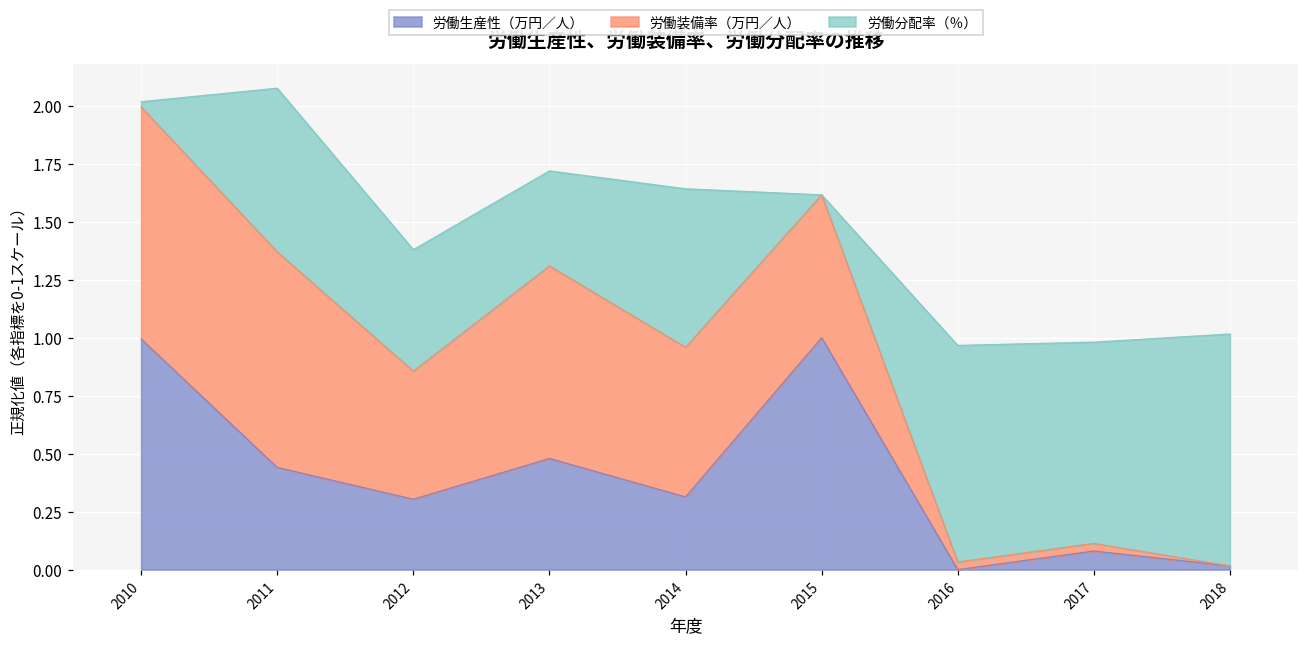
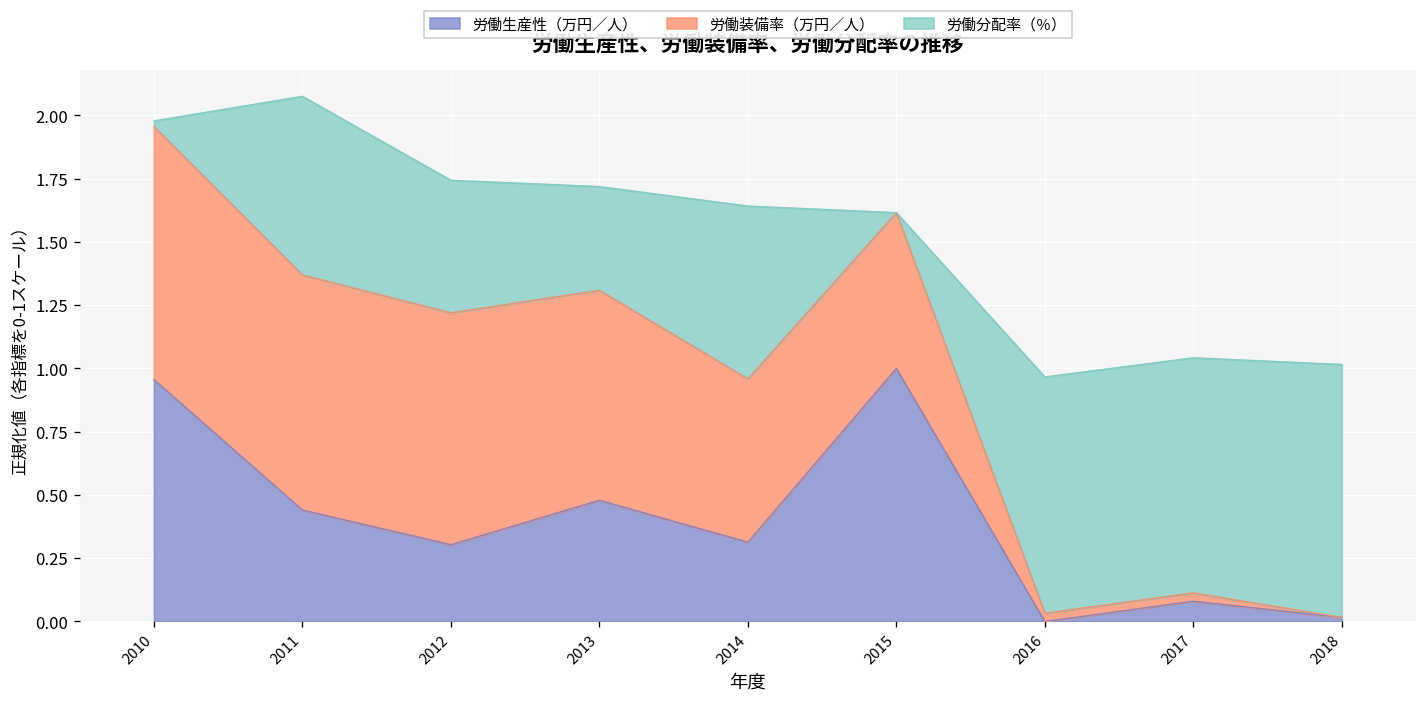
  {
    "労働生産性（万円／人）": {
-     "2010": 0.99,
+     "2010": 0.96,
      "2011": 0.44,
      "2012": 0.30,
      "2013": 0.48,
      "2014": 0.31,
      "2015": 1.00,
      "2016": 0.00,
      "2017": 0.08
    },
    "労働装備率（万円／人）": {
      "2010": 1.00,
      "2011": 0.93,
-     "2012": 0.55,
+     "2012": 0.92,
      "2013": 0.83,
      "2014": 0.65,
      "2016": 0.03,
      "2017": 0.03
    },
    "労働分配率（％）": {
      "2010": 0.02,
      "2011": 0.71,
      "2012": 0.52,
      "2013": 0.41,
      "2014": 0.68,
      "2016": 0.93,
-     "2017": 0.87,
+     "2017": 0.93,
      "2018": 1.00
    }
  }
